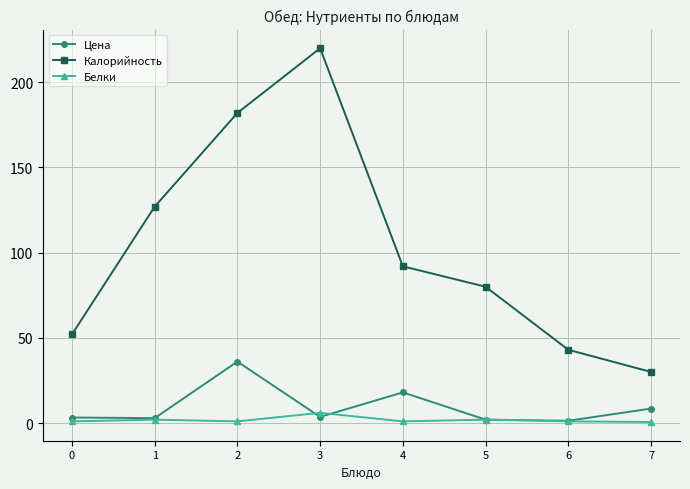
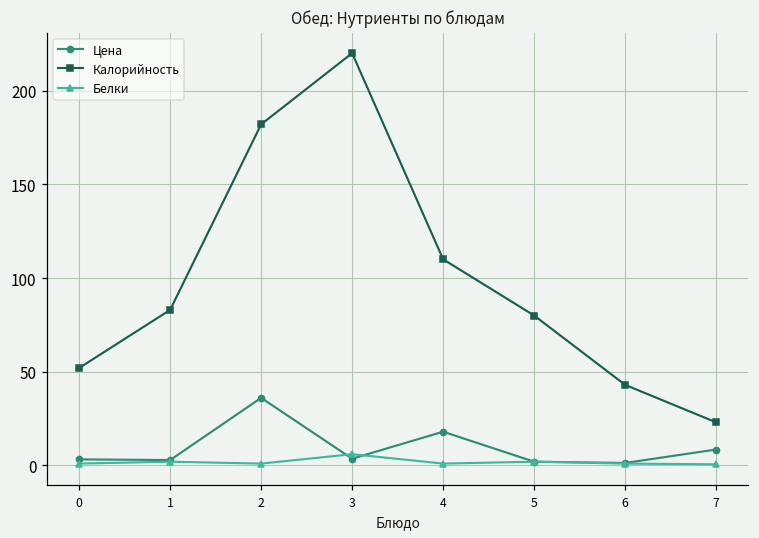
  {
    "Цена": {
      "0": 3,
      "2": 36,
      "3": 4,
      "4": 18,
      "7": 9
    },
    "Калорийность": {
      "0": 52,
-     "1": 127,
+     "1": 83,
      "2": 182,
      "3": 220,
-     "4": 92,
+     "4": 110,
      "5": 80,
      "6": 43,
-     "7": 30
+     "7": 23
    },
    "Белки": {
      "0": 1,
      "2": 1,
      "3": 6,
      "4": 1,
      "7": 1
    }
  }
